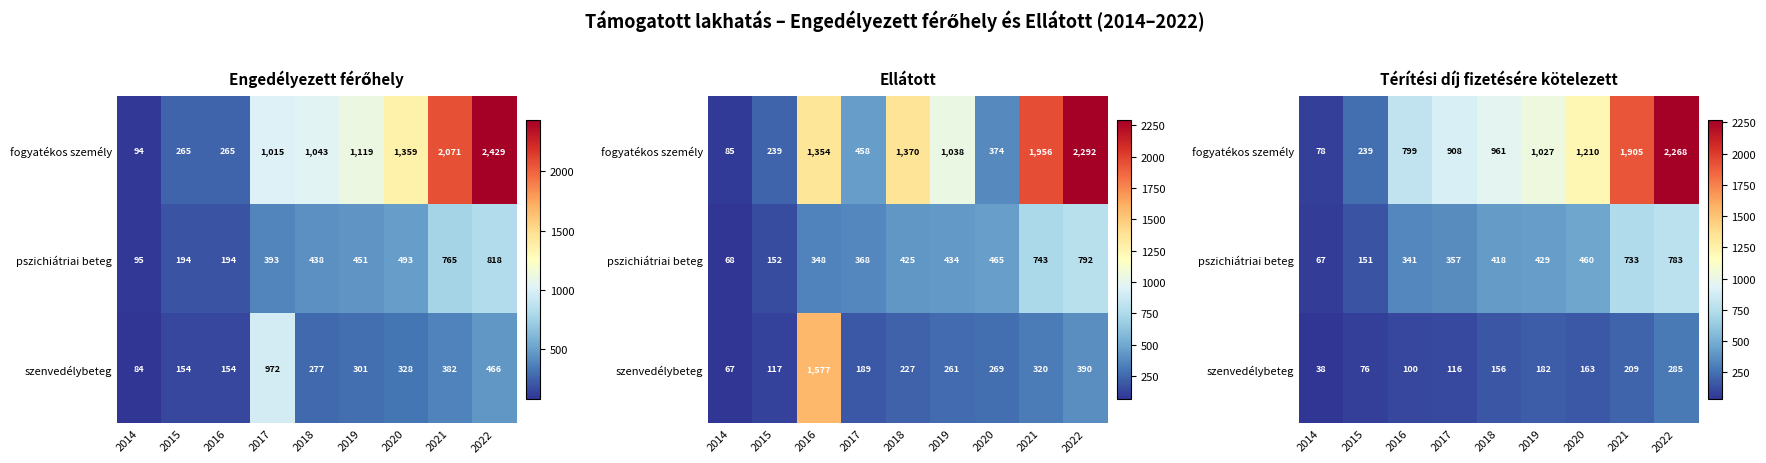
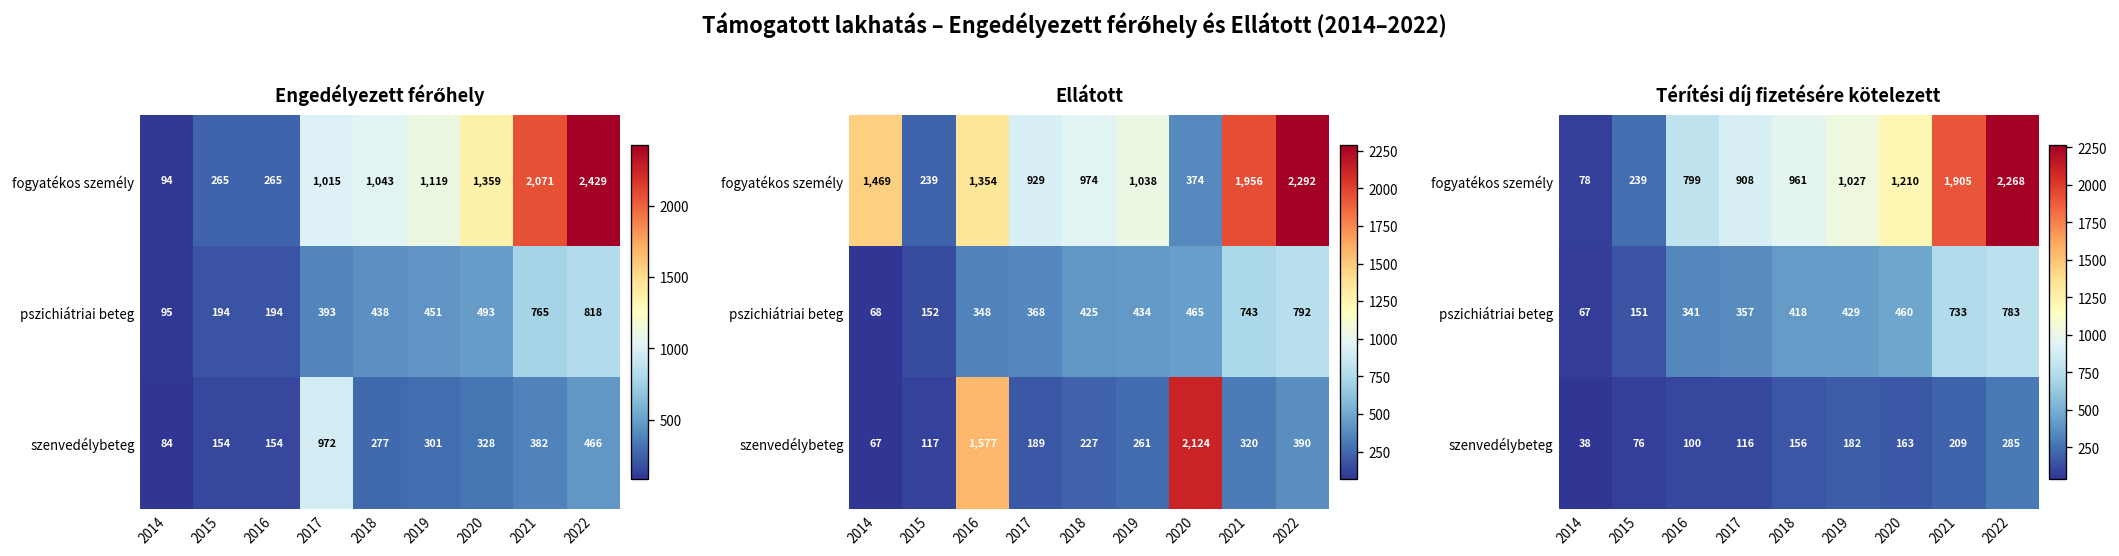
  {
    "Engedélyezett férőhely": {
      "fogyatékos személy": {
        "2014": "94",
        "2015": "265",
        "2016": "265",
        "2017": "1,015",
        "2018": "1,043",
        "2019": "1,119",
        "2020": "1,359",
        "2021": "2,071",
        "2022": "2,429"
      },
      "pszichiátriai beteg": {
        "2014": "95",
        "2015": "194",
        "2016": "194",
        "2017": "393",
        "2018": "438",
        "2019": "451",
        "2020": "493",
        "2021": "765",
        "2022": "818"
      },
      "szenvedélybeteg": {
        "2014": "84",
        "2015": "154",
        "2016": "154",
        "2017": "972",
        "2018": "277",
        "2019": "301",
        "2020": "328",
        "2021": "382",
        "2022": "466"
      }
    },
    "Ellátott": {
      "fogyatékos személy": {
-       "2014": "85",
+       "2014": "1,469",
        "2015": "239",
        "2016": "1,354",
-       "2017": "458",
-       "2018": "1,370",
+       "2017": "929",
+       "2018": "974",
        "2019": "1,038",
        "2020": "374",
        "2021": "1,956",
        "2022": "2,292"
      },
      "pszichiátriai beteg": {
        "2014": "68",
        "2015": "152",
        "2016": "348",
        "2017": "368",
        "2018": "425",
        "2019": "434",
        "2020": "465",
        "2021": "743",
        "2022": "792"
      },
      "szenvedélybeteg": {
        "2014": "67",
        "2015": "117",
        "2016": "1,577",
        "2017": "189",
        "2018": "227",
        "2019": "261",
-       "2020": "269",
+       "2020": "2,124",
        "2021": "320",
        "2022": "390"
      }
    },
    "Térítési díj fizetésére kötelezett": {
      "fogyatékos személy": {
        "2014": "78",
        "2015": "239",
        "2016": "799",
        "2017": "908",
        "2018": "961",
        "2019": "1,027",
        "2020": "1,210",
        "2021": "1,905",
        "2022": "2,268"
      },
      "pszichiátriai beteg": {
        "2014": "67",
        "2015": "151",
        "2016": "341",
        "2017": "357",
        "2018": "418",
        "2019": "429",
        "2020": "460",
        "2021": "733",
        "2022": "783"
      },
      "szenvedélybeteg": {
        "2014": "38",
        "2015": "76",
        "2016": "100",
        "2017": "116",
        "2018": "156",
        "2019": "182",
        "2020": "163",
        "2021": "209",
        "2022": "285"
      }
    }
  }
